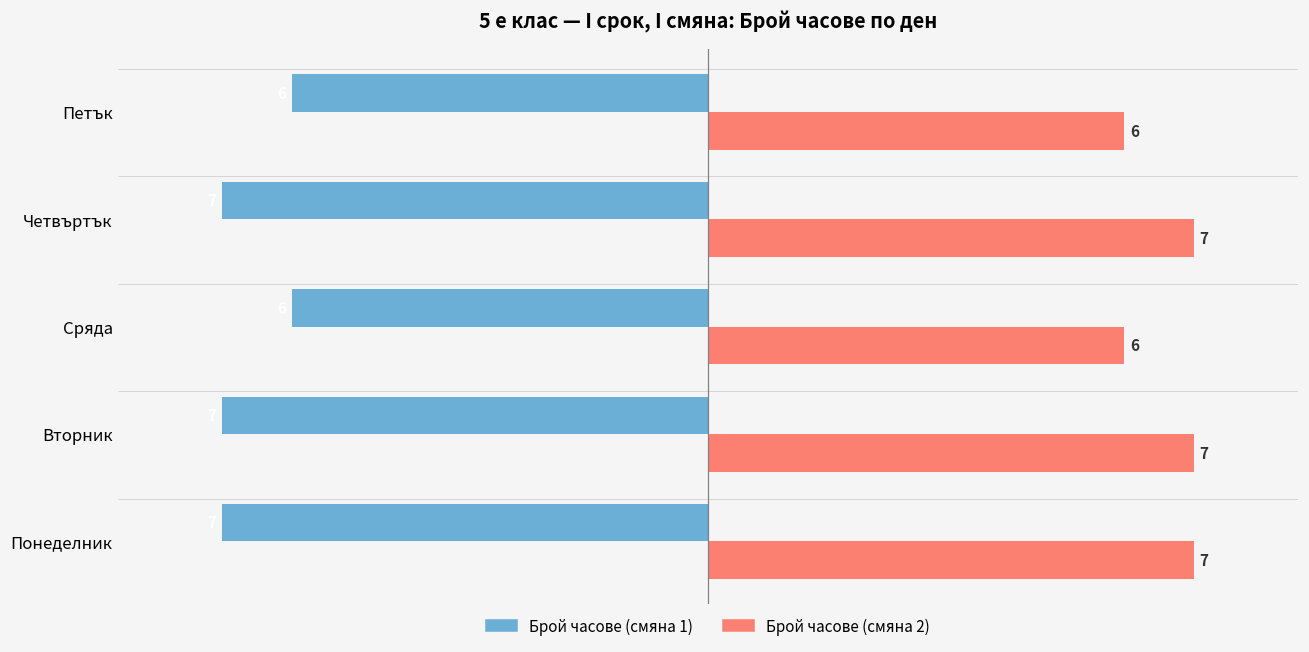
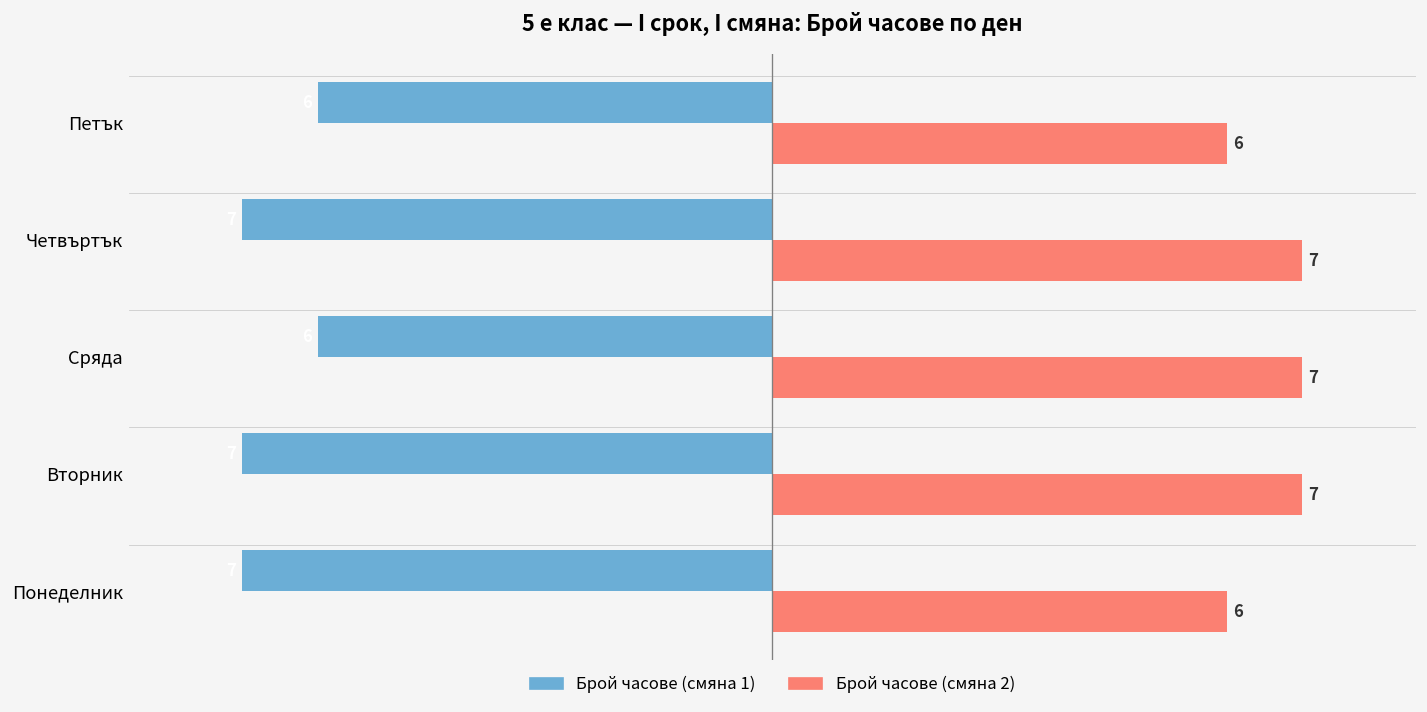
  {
    "Брой часове (смяна 2)": {
      "Петък": 6,
      "Четвъртък": 7,
-     "Сряда": 6,
+     "Сряда": 7,
      "Вторник": 7,
-     "Понеделник": 7
+     "Понеделник": 6
    }
  }
